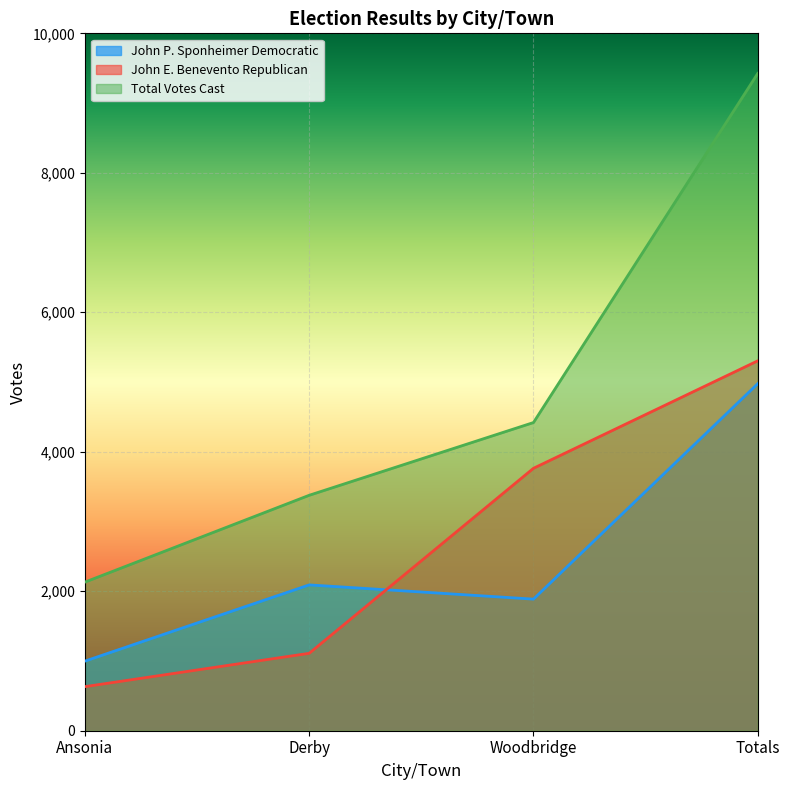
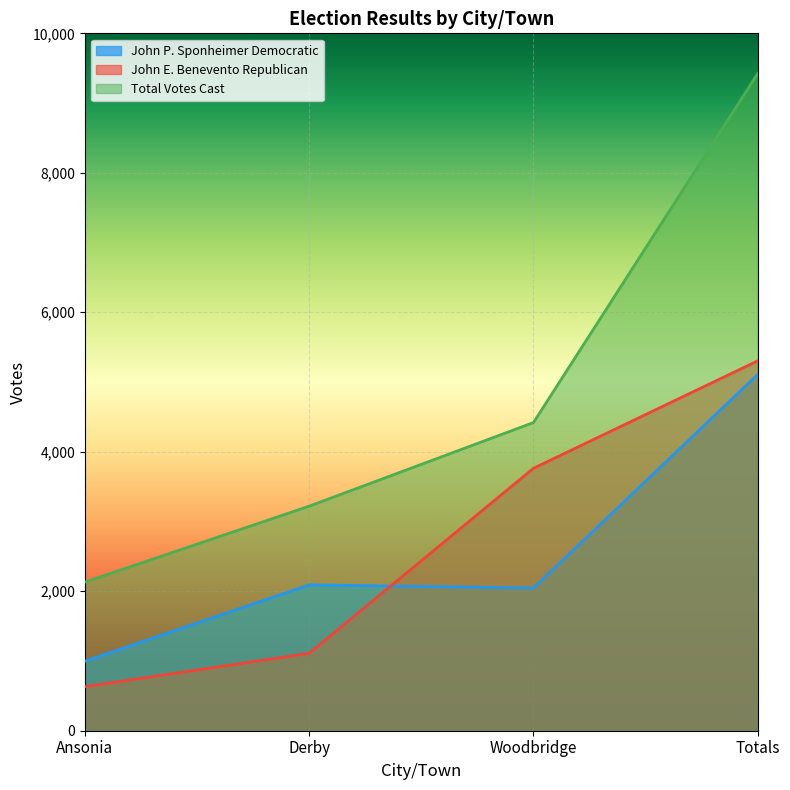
  {
    "John P. Sponheimer Democratic": {
      "Ansonia": "1,000",
      "Derby": "2,100",
-     "Woodbridge": "1,900",
-     "Totals": "5,000"
+     "Woodbridge": "2,000",
+     "Totals": "5,100"
    },
    "John E. Benevento Republican": {
      "Ansonia": "600",
      "Derby": "1,100",
      "Woodbridge": "3,800",
      "Totals": "5,300"
    },
    "Total Votes Cast": {
      "Ansonia": "2,100",
-     "Derby": "3,400",
+     "Derby": "3,200",
      "Woodbridge": "4,400",
      "Totals": "9,400"
    }
  }
